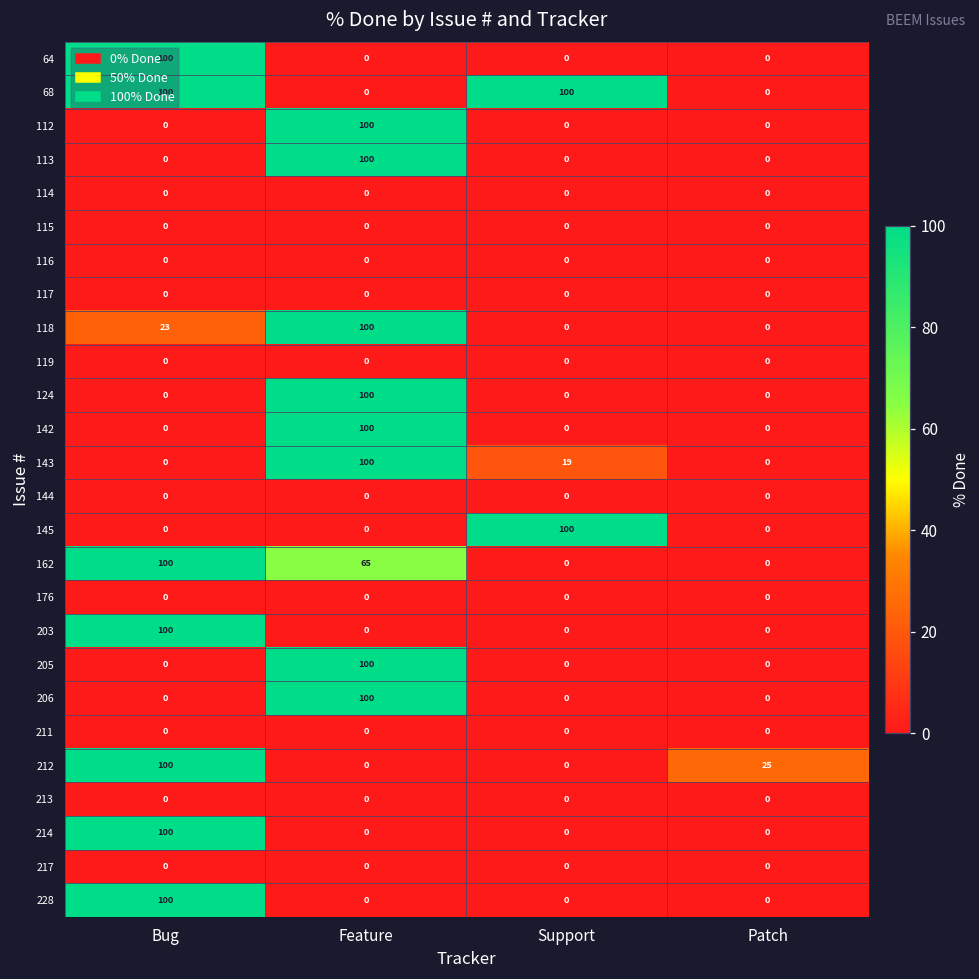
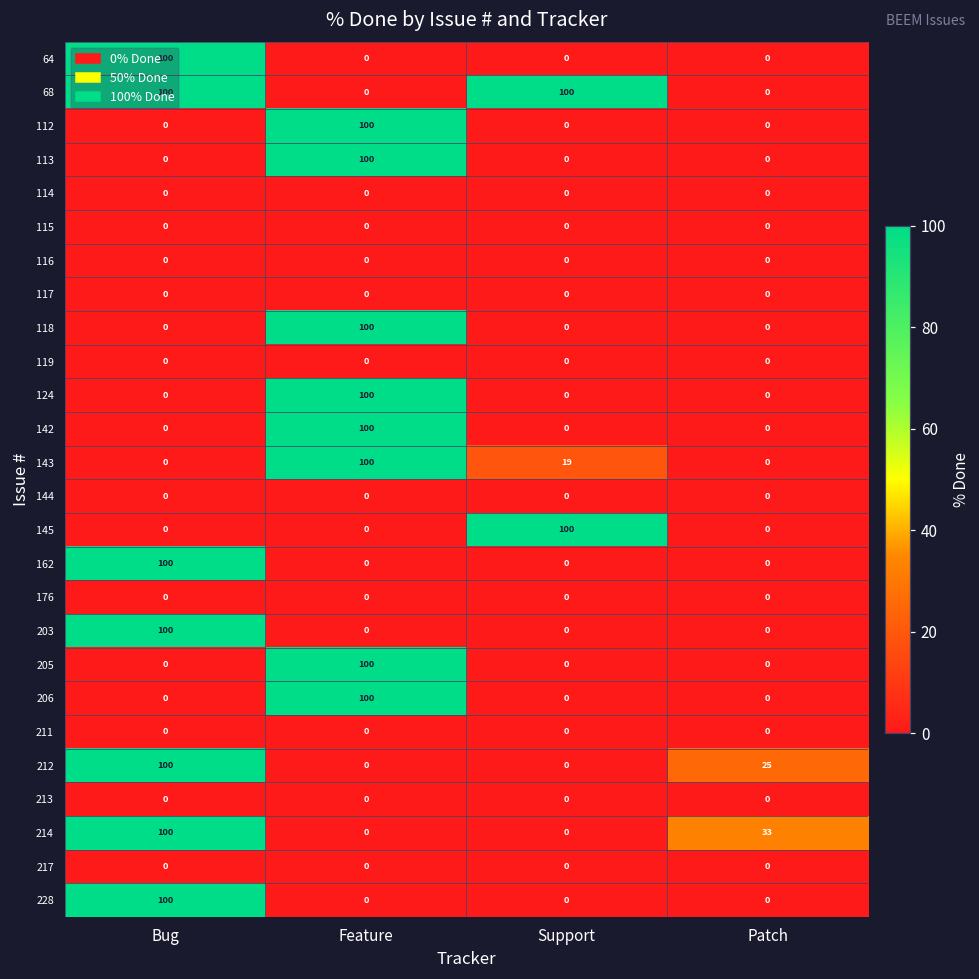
  {
    "64": {
      "Feature": 0,
      "Support": 0,
      "Patch": 0
    },
    "68": {
      "Feature": 0,
      "Support": 100,
      "Patch": 0
    },
    "112": {
      "Bug": 0,
      "Feature": 100,
      "Support": 0,
      "Patch": 0
    },
    "113": {
      "Bug": 0,
      "Feature": 100,
      "Support": 0,
      "Patch": 0
    },
    "114": {
      "Bug": 0,
      "Feature": 0,
      "Support": 0,
      "Patch": 0
    },
    "115": {
      "Bug": 0,
      "Feature": 0,
      "Support": 0,
      "Patch": 0
    },
    "116": {
      "Bug": 0,
      "Feature": 0,
      "Support": 0,
      "Patch": 0
    },
    "117": {
      "Bug": 0,
      "Feature": 0,
      "Support": 0,
      "Patch": 0
    },
    "118": {
-     "Bug": 23,
+     "Bug": 0,
      "Feature": 100,
      "Support": 0,
      "Patch": 0
    },
    "119": {
      "Bug": 0,
      "Feature": 0,
      "Support": 0,
      "Patch": 0
    },
    "124": {
      "Bug": 0,
      "Feature": 100,
      "Support": 0,
      "Patch": 0
    },
    "142": {
      "Bug": 0,
      "Feature": 100,
      "Support": 0,
      "Patch": 0
    },
    "143": {
      "Bug": 0,
      "Feature": 100,
      "Support": 19,
      "Patch": 0
    },
    "144": {
      "Bug": 0,
      "Feature": 0,
      "Support": 0,
      "Patch": 0
    },
    "145": {
      "Bug": 0,
      "Feature": 0,
      "Support": 100,
      "Patch": 0
    },
    "162": {
      "Bug": 100,
-     "Feature": 65,
+     "Feature": 0,
      "Support": 0,
      "Patch": 0
    },
    "176": {
      "Bug": 0,
      "Feature": 0,
      "Support": 0,
      "Patch": 0
    },
    "203": {
      "Bug": 100,
      "Feature": 0,
      "Support": 0,
      "Patch": 0
    },
    "205": {
      "Bug": 0,
      "Feature": 100,
      "Support": 0,
      "Patch": 0
    },
    "206": {
      "Bug": 0,
      "Feature": 100,
      "Support": 0,
      "Patch": 0
    },
    "211": {
      "Bug": 0,
      "Feature": 0,
      "Support": 0,
      "Patch": 0
    },
    "212": {
      "Bug": 100,
      "Feature": 0,
      "Support": 0,
      "Patch": 25
    },
    "213": {
      "Bug": 0,
      "Feature": 0,
      "Support": 0,
      "Patch": 0
    },
    "214": {
      "Bug": 100,
      "Feature": 0,
      "Support": 0,
-     "Patch": 0
+     "Patch": 33
    },
    "217": {
      "Bug": 0,
      "Feature": 0,
      "Support": 0,
      "Patch": 0
    },
    "228": {
      "Bug": 100,
      "Feature": 0,
      "Support": 0,
      "Patch": 0
    }
  }
